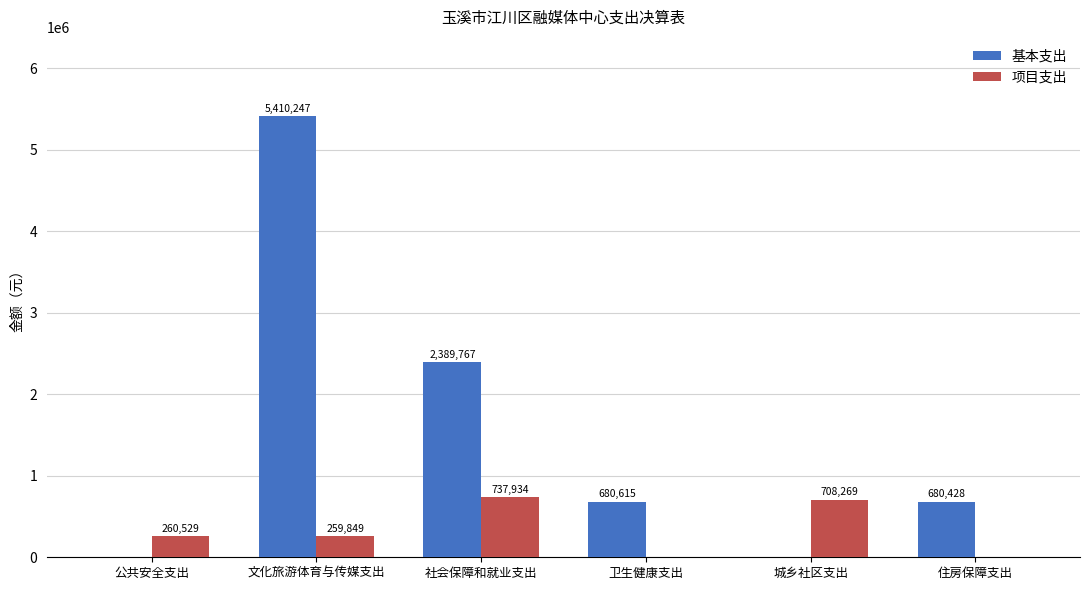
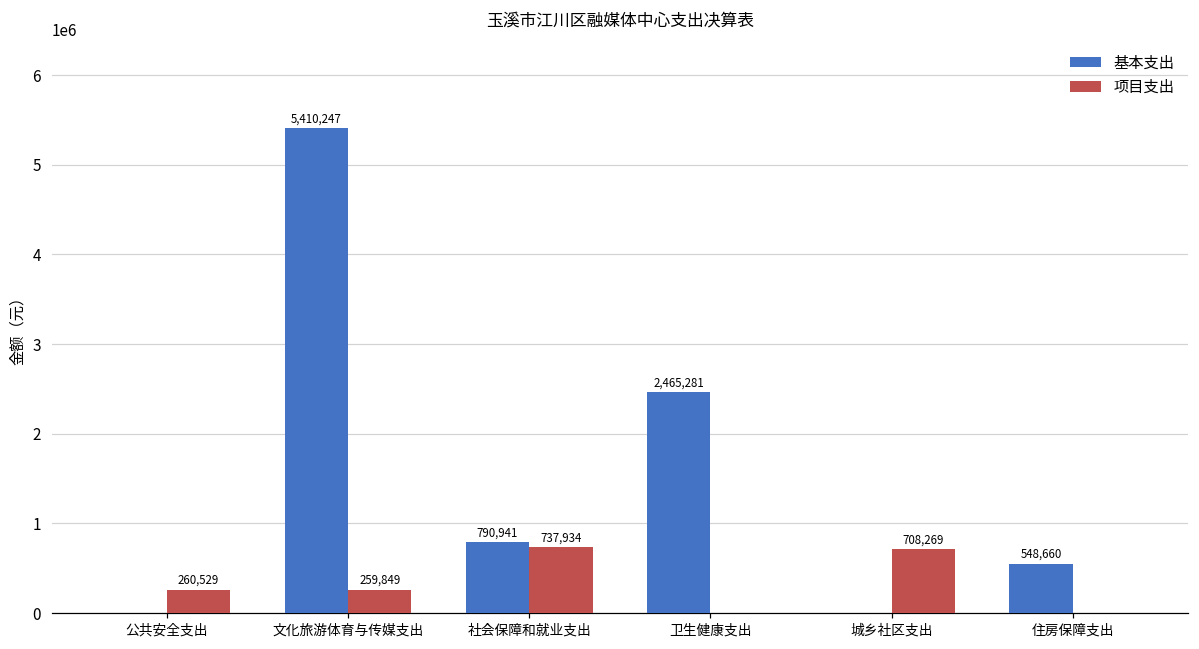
  {
    "基本支出": {
      "文化旅游体育与传媒支出": "5,410,247",
-     "社会保障和就业支出": "2,389,767",
-     "卫生健康支出": "680,615",
-     "住房保障支出": "680,428"
+     "社会保障和就业支出": "790,941",
+     "卫生健康支出": "2,465,281",
+     "住房保障支出": "548,660"
    },
    "项目支出": {
      "公共安全支出": "260,529",
      "文化旅游体育与传媒支出": "259,849",
      "社会保障和就业支出": "737,934",
      "城乡社区支出": "708,269"
    }
  }
